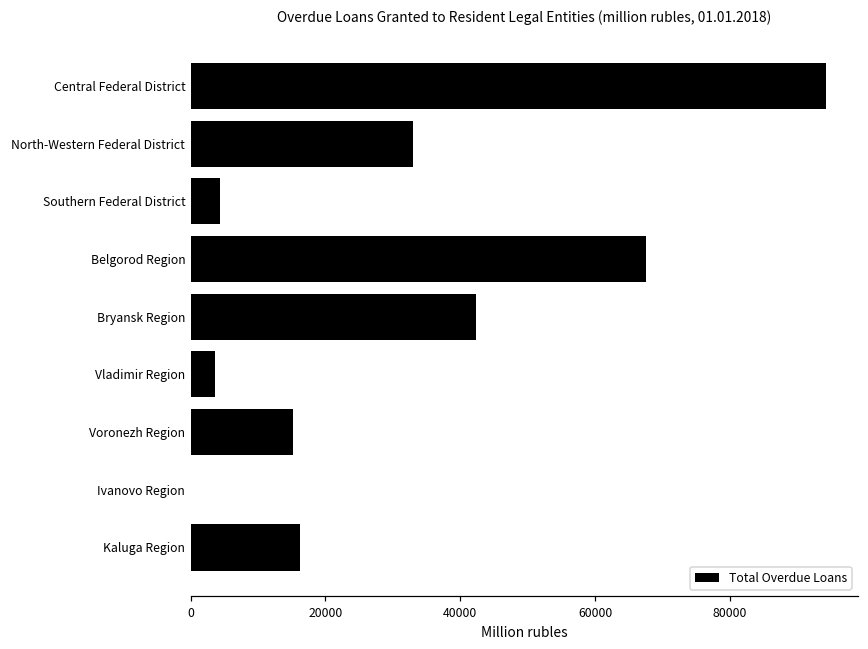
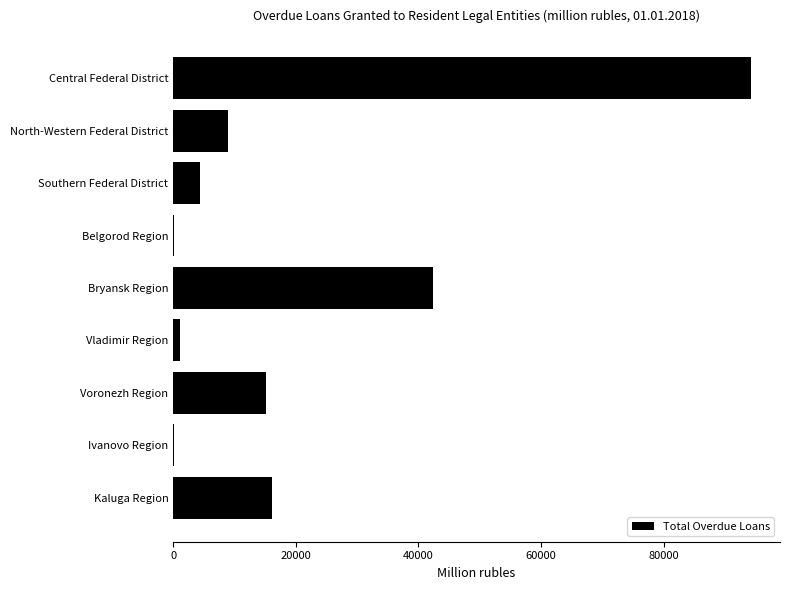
  {
    "Central Federal District": 94000,
-   "North-Western Federal District": 33000,
+   "North-Western Federal District": 9000,
    "Southern Federal District": 4000,
-   "Belgorod Region": 68000,
+   "Belgorod Region": 0,
    "Bryansk Region": 42000,
-   "Vladimir Region": 4000,
+   "Vladimir Region": 1000,
    "Voronezh Region": 15000,
    "Kaluga Region": 16000
  }
